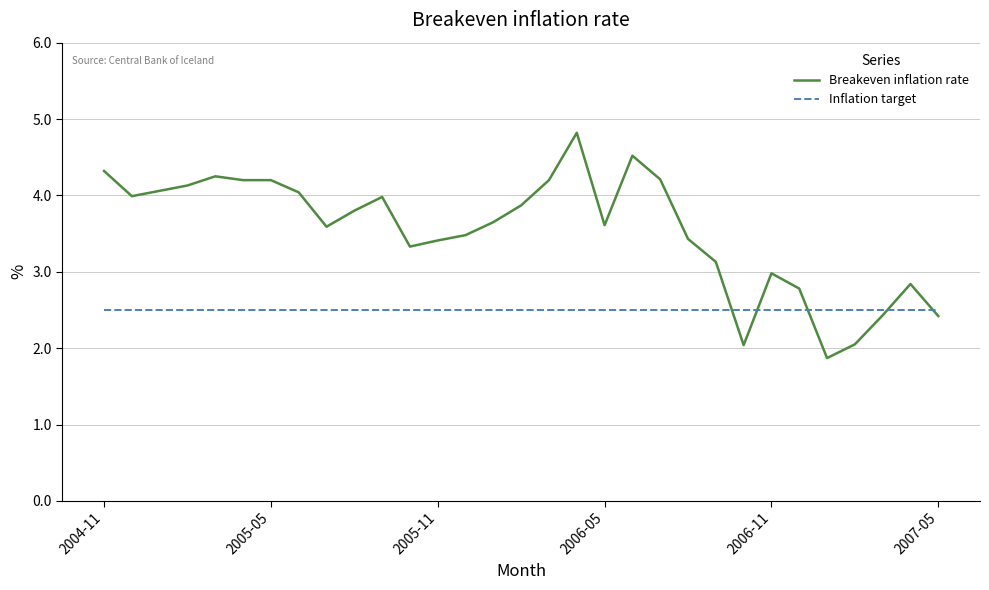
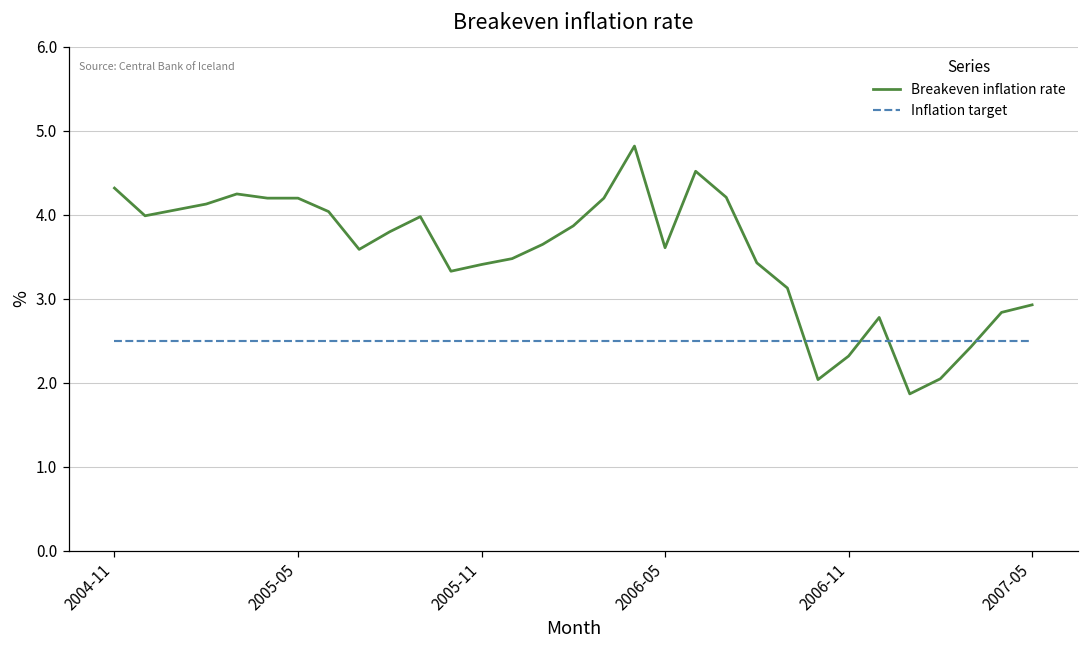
  {
    "Breakeven inflation rate": {
      "2004-11": 4.3,
      "2005-05": 4.2,
      "2005-11": 3.4,
      "2006-05": 3.6,
-     "2006-11": 3.0,
-     "2007-05": 2.4
+     "2006-11": 2.3,
+     "2007-05": 2.9
    },
    "Inflation target": {
      "2004-11": 2.5,
      "2005-05": 2.5,
      "2005-11": 2.5,
      "2006-05": 2.5,
      "2006-11": 2.5,
      "2007-05": 2.5
    }
  }
